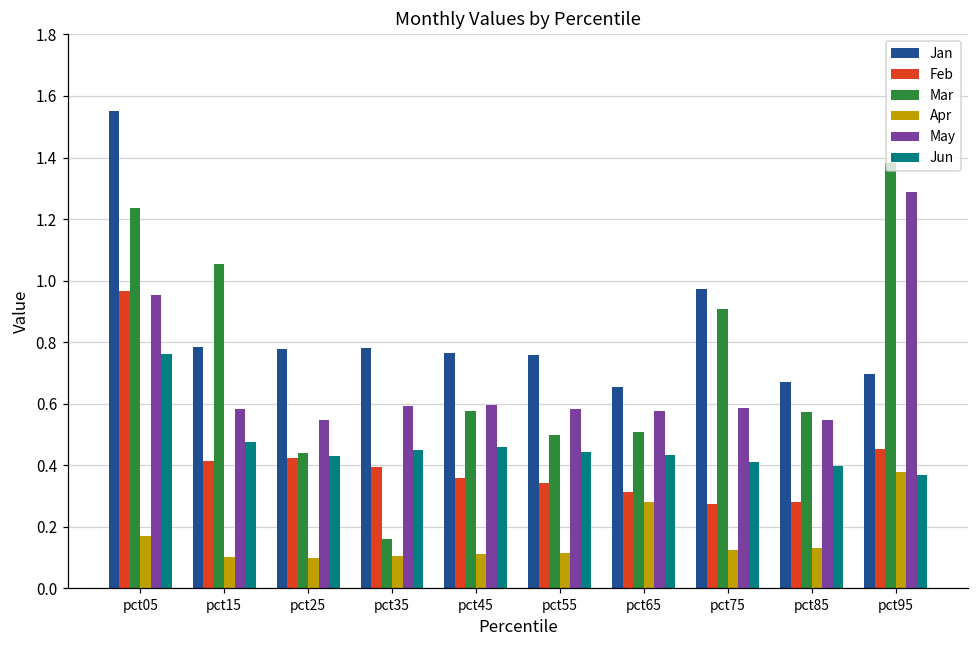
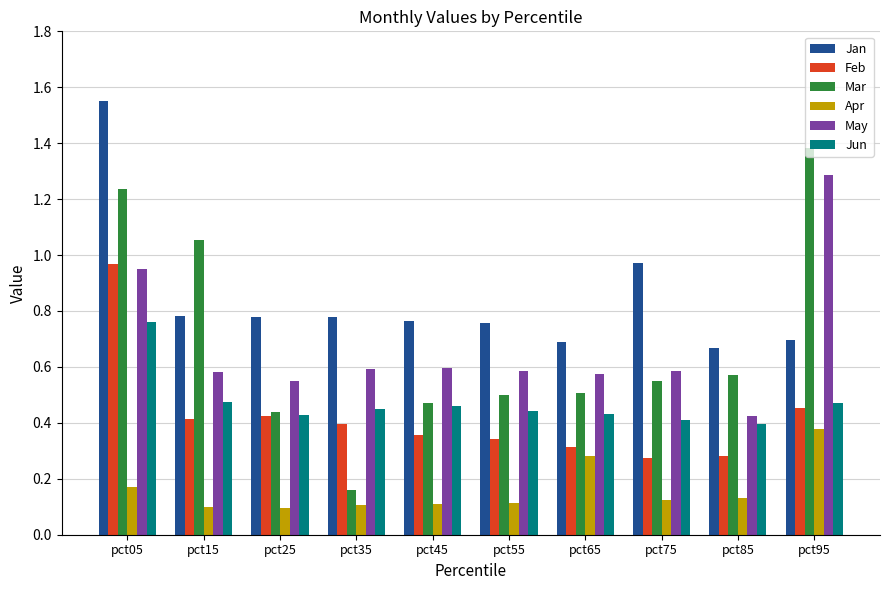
  {
    "Jan": {
      "pct05": 1.55,
      "pct15": 0.78,
      "pct25": 0.78,
      "pct35": 0.78,
      "pct45": 0.76,
      "pct55": 0.76,
-     "pct65": 0.66,
+     "pct65": 0.69,
      "pct75": 0.97,
      "pct85": 0.67,
      "pct95": 0.70
    },
    "Feb": {
      "pct05": 0.97,
      "pct15": 0.41,
      "pct25": 0.42,
      "pct35": 0.39,
      "pct45": 0.36,
      "pct55": 0.34,
      "pct65": 0.31,
      "pct75": 0.27,
      "pct85": 0.28,
      "pct95": 0.45
    },
    "Mar": {
      "pct05": 1.24,
      "pct15": 1.05,
      "pct25": 0.44,
      "pct35": 0.16,
-     "pct45": 0.58,
+     "pct45": 0.47,
      "pct55": 0.50,
      "pct65": 0.51,
-     "pct75": 0.91,
+     "pct75": 0.55,
      "pct85": 0.57
    },
    "Apr": {
      "pct05": 0.17,
      "pct15": 0.10,
      "pct25": 0.10,
      "pct35": 0.10,
      "pct45": 0.11,
      "pct55": 0.11,
      "pct65": 0.28,
      "pct75": 0.12,
      "pct85": 0.13,
      "pct95": 0.38
    },
    "May": {
      "pct05": 0.95,
      "pct15": 0.58,
      "pct25": 0.55,
      "pct35": 0.59,
      "pct45": 0.60,
      "pct55": 0.58,
      "pct65": 0.58,
      "pct75": 0.58,
-     "pct85": 0.55,
+     "pct85": 0.43,
      "pct95": 1.29
    },
    "Jun": {
      "pct05": 0.76,
      "pct15": 0.48,
      "pct25": 0.43,
      "pct35": 0.45,
      "pct45": 0.46,
      "pct55": 0.44,
      "pct65": 0.43,
      "pct75": 0.41,
      "pct85": 0.40,
-     "pct95": 0.37
+     "pct95": 0.47
    }
  }
